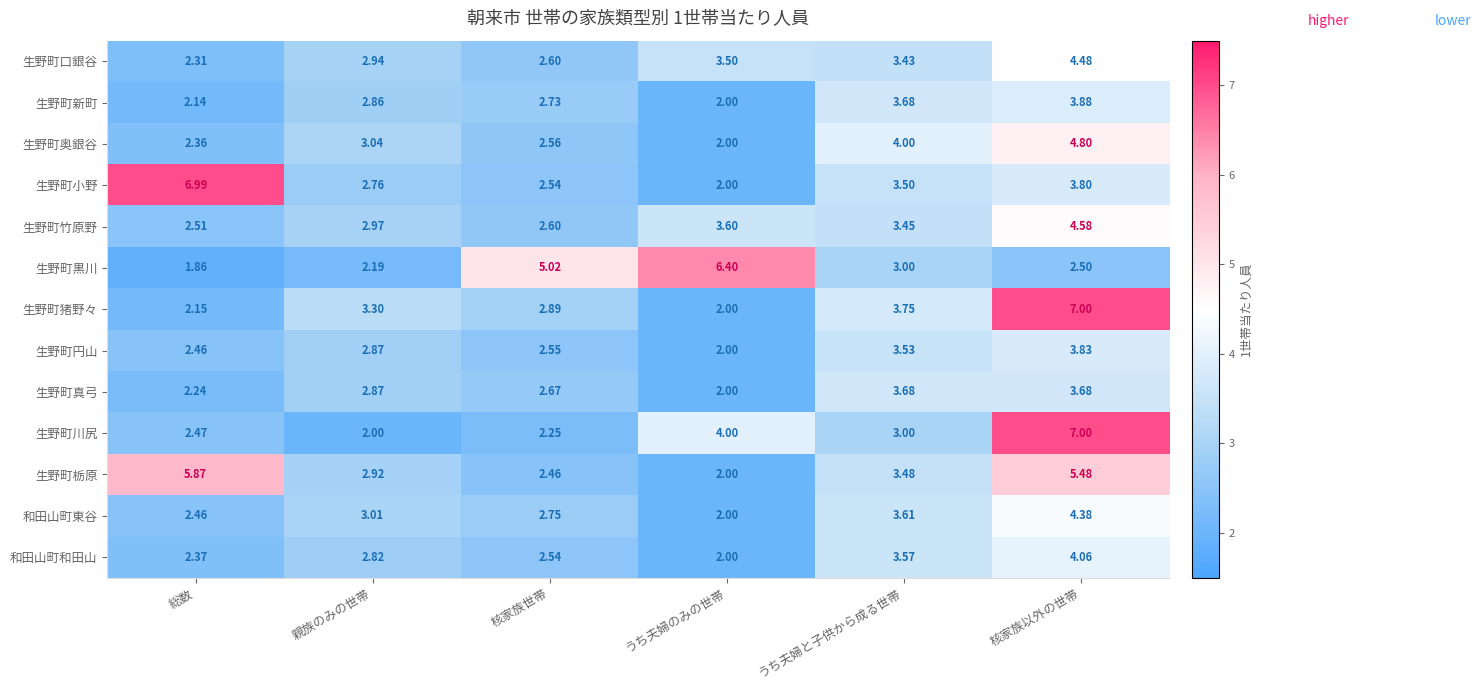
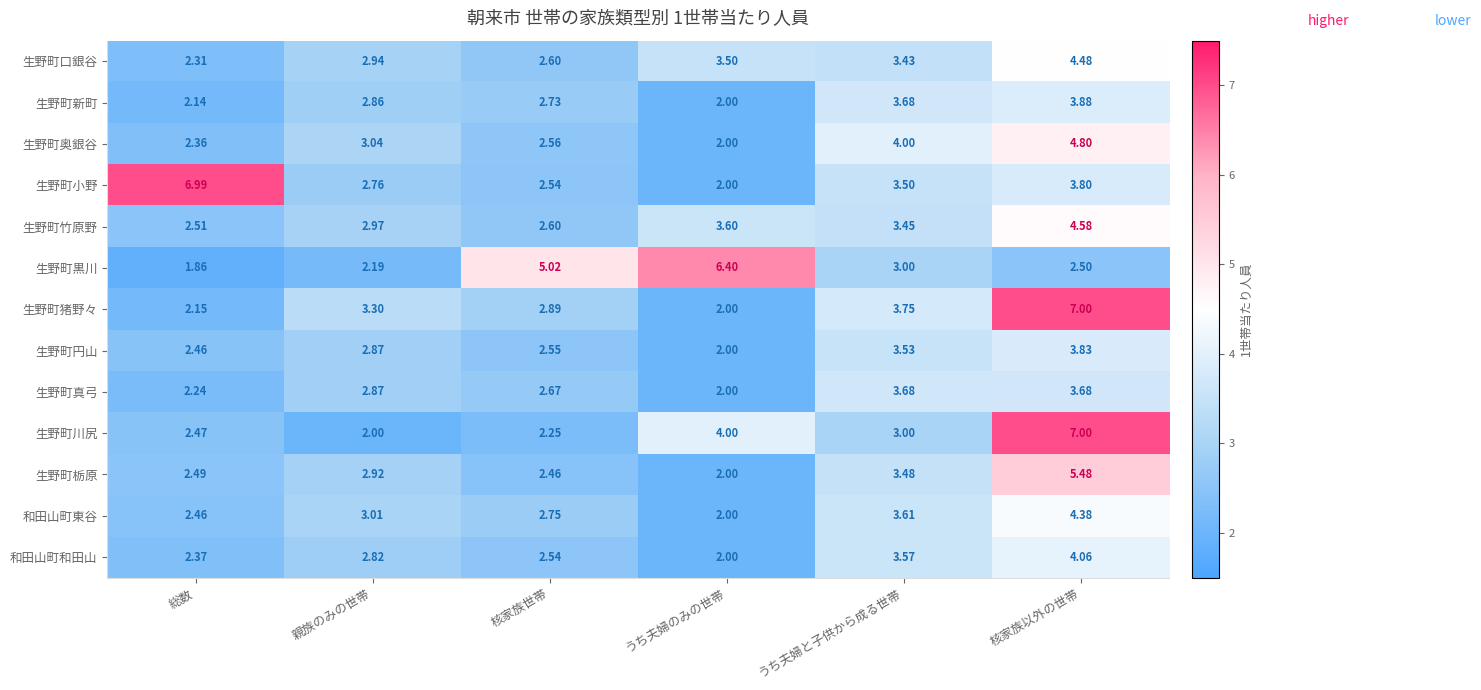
  {
    "生野町口銀谷": {
      "総数": 2.31,
      "親族のみの世帯": 2.94,
      "核家族世帯": 2.60,
      "うち夫婦のみの世帯": 3.50,
      "うち夫婦と子供から成る世帯": 3.43,
      "核家族以外の世帯": 4.48
    },
    "生野町新町": {
      "総数": 2.14,
      "親族のみの世帯": 2.86,
      "核家族世帯": 2.73,
      "うち夫婦のみの世帯": 2.00,
      "うち夫婦と子供から成る世帯": 3.68,
      "核家族以外の世帯": 3.88
    },
    "生野町奥銀谷": {
      "総数": 2.36,
      "親族のみの世帯": 3.04,
      "核家族世帯": 2.56,
      "うち夫婦のみの世帯": 2.00,
      "うち夫婦と子供から成る世帯": 4.00,
      "核家族以外の世帯": 4.80
    },
    "生野町小野": {
      "総数": 6.99,
      "親族のみの世帯": 2.76,
      "核家族世帯": 2.54,
      "うち夫婦のみの世帯": 2.00,
      "うち夫婦と子供から成る世帯": 3.50,
      "核家族以外の世帯": 3.80
    },
    "生野町竹原野": {
      "総数": 2.51,
      "親族のみの世帯": 2.97,
      "核家族世帯": 2.60,
      "うち夫婦のみの世帯": 3.60,
      "うち夫婦と子供から成る世帯": 3.45,
      "核家族以外の世帯": 4.58
    },
    "生野町黒川": {
      "総数": 1.86,
      "親族のみの世帯": 2.19,
      "核家族世帯": 5.02,
      "うち夫婦のみの世帯": 6.40,
      "うち夫婦と子供から成る世帯": 3.00,
      "核家族以外の世帯": 2.50
    },
    "生野町猪野々": {
      "総数": 2.15,
      "親族のみの世帯": 3.30,
      "核家族世帯": 2.89,
      "うち夫婦のみの世帯": 2.00,
      "うち夫婦と子供から成る世帯": 3.75,
      "核家族以外の世帯": 7.00
    },
    "生野町円山": {
      "総数": 2.46,
      "親族のみの世帯": 2.87,
      "核家族世帯": 2.55,
      "うち夫婦のみの世帯": 2.00,
      "うち夫婦と子供から成る世帯": 3.53,
      "核家族以外の世帯": 3.83
    },
    "生野町真弓": {
      "総数": 2.24,
      "親族のみの世帯": 2.87,
      "核家族世帯": 2.67,
      "うち夫婦のみの世帯": 2.00,
      "うち夫婦と子供から成る世帯": 3.68,
      "核家族以外の世帯": 3.68
    },
    "生野町川尻": {
      "総数": 2.47,
      "親族のみの世帯": 2.00,
      "核家族世帯": 2.25,
      "うち夫婦のみの世帯": 4.00,
      "うち夫婦と子供から成る世帯": 3.00,
      "核家族以外の世帯": 7.00
    },
    "生野町栃原": {
-     "総数": 5.87,
+     "総数": 2.49,
      "親族のみの世帯": 2.92,
      "核家族世帯": 2.46,
      "うち夫婦のみの世帯": 2.00,
      "うち夫婦と子供から成る世帯": 3.48,
      "核家族以外の世帯": 5.48
    },
    "和田山町東谷": {
      "総数": 2.46,
      "親族のみの世帯": 3.01,
      "核家族世帯": 2.75,
      "うち夫婦のみの世帯": 2.00,
      "うち夫婦と子供から成る世帯": 3.61,
      "核家族以外の世帯": 4.38
    },
    "和田山町和田山": {
      "総数": 2.37,
      "親族のみの世帯": 2.82,
      "核家族世帯": 2.54,
      "うち夫婦のみの世帯": 2.00,
      "うち夫婦と子供から成る世帯": 3.57,
      "核家族以外の世帯": 4.06
    }
  }
